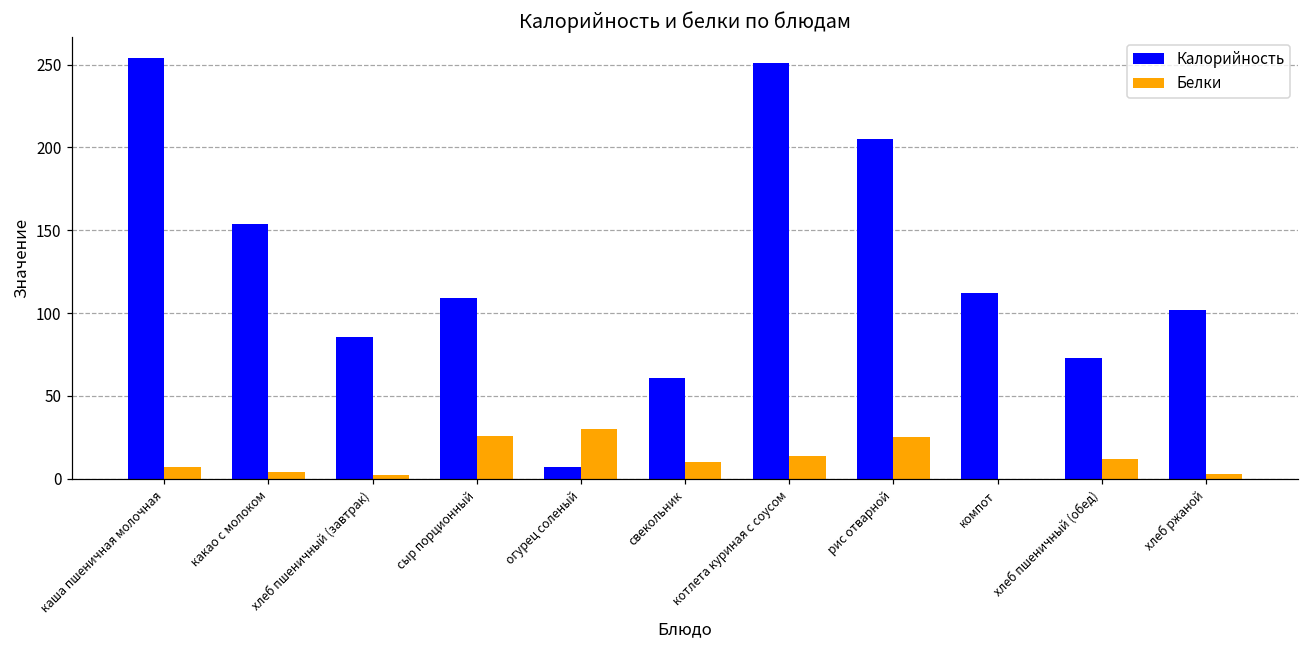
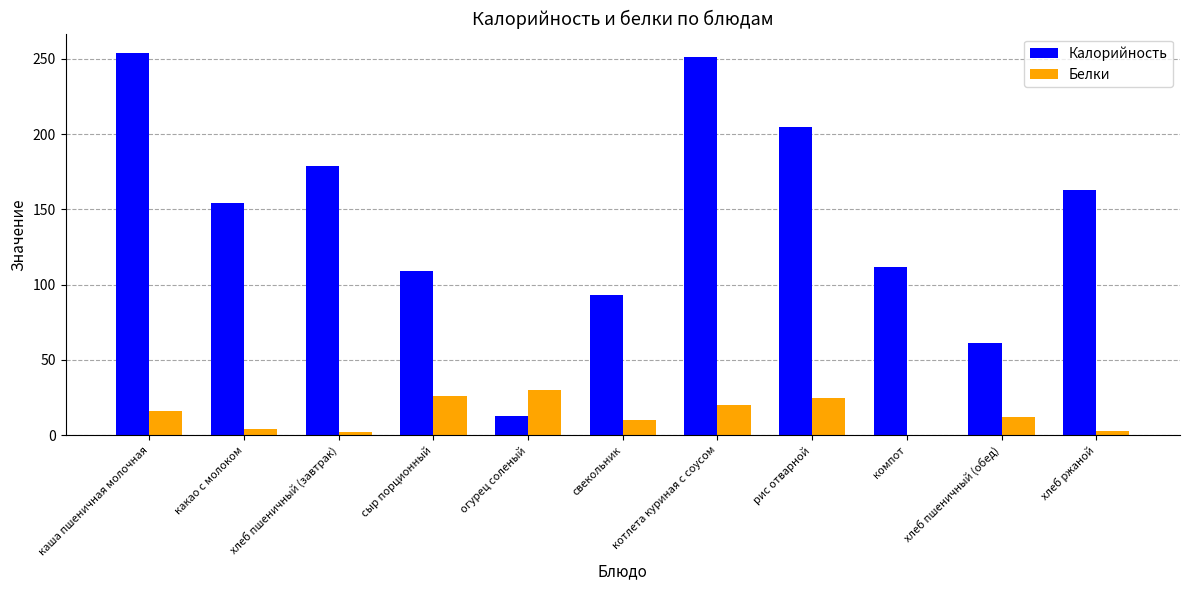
  {
    "Калорийность": {
      "каша пшеничная молочная": 254,
      "какао с молоком": 154,
-     "хлеб пшеничный (завтрак)": 86,
+     "хлеб пшеничный (завтрак)": 179,
      "сыр порционный": 109,
-     "огурец соленый": 7,
-     "свекольник": 61,
+     "огурец соленый": 13,
+     "свекольник": 93,
      "котлета куриная с соусом": 251,
      "рис отварной": 205,
      "компот": 112,
-     "хлеб пшеничный (обед)": 73,
-     "хлеб ржаной": 102
+     "хлеб пшеничный (обед)": 61,
+     "хлеб ржаной": 163
    },
    "Белки": {
-     "каша пшеничная молочная": 7,
+     "каша пшеничная молочная": 16,
      "какао с молоком": 4,
      "хлеб пшеничный (завтрак)": 2,
      "сыр порционный": 26,
      "огурец соленый": 30,
      "свекольник": 10,
-     "котлета куриная с соусом": 14,
+     "котлета куриная с соусом": 20,
      "рис отварной": 25,
      "компот": 0,
      "хлеб пшеничный (обед)": 12,
      "хлеб ржаной": 3
    }
  }
